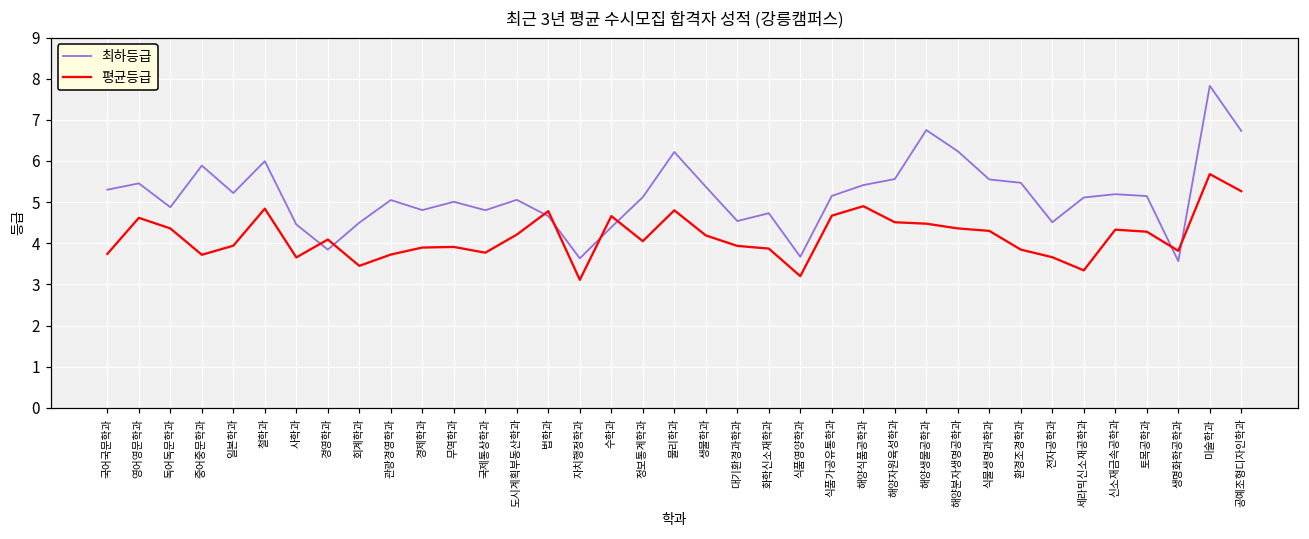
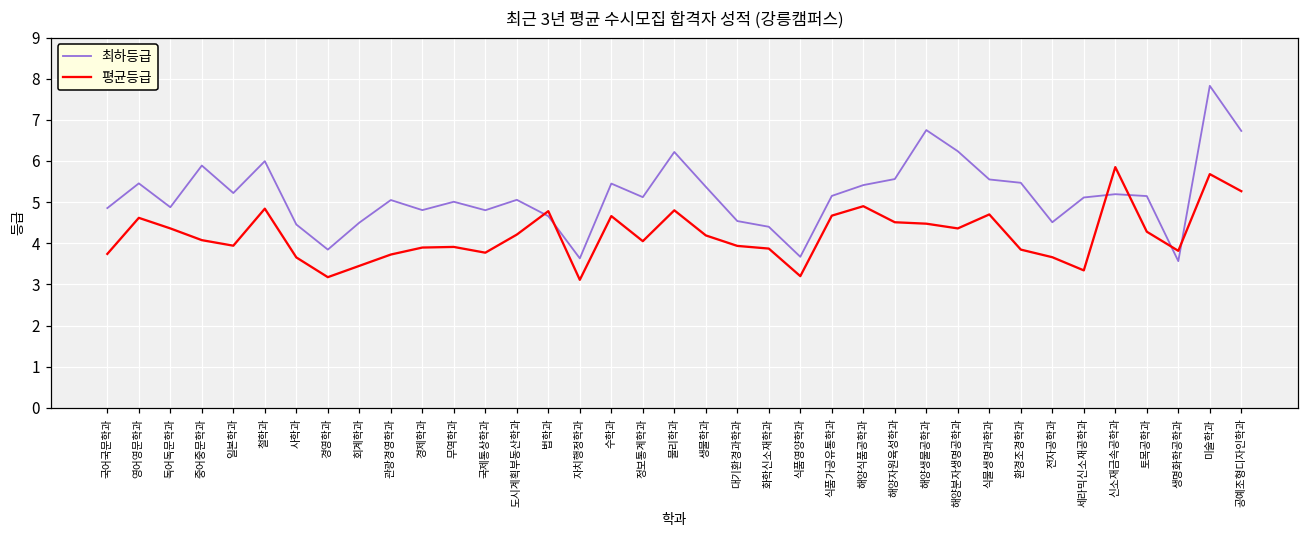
  {
    "최하등급": {
-     "국어국문학과": 5.3,
+     "국어국문학과": 4.9,
      "영어영문학과": 5.5,
      "독어독문학과": 4.9,
      "중어중문학과": 5.9,
      "일본학과": 5.2,
      "철학과": 6.0,
      "사학과": 4.5,
      "경영학과": 3.8,
      "회계학과": 4.5,
      "관광경영학과": 5.1,
      "경제학과": 4.8,
      "무역학과": 5.0,
      "국제통상학과": 4.8,
      "도시계획부동산학과": 5.1,
      "법학과": 4.7,
      "자치행정학과": 3.6,
-     "수학과": 4.4,
+     "수학과": 5.5,
      "정보통계학과": 5.1,
      "물리학과": 6.2,
      "생물학과": 5.4,
      "대기환경과학과": 4.5,
-     "화학신소재학과": 4.7,
+     "화학신소재학과": 4.4,
      "식품영양학과": 3.7,
      "식품가공유통학과": 5.2,
      "해양식품공학과": 5.4,
      "해양자원육성학과": 5.6,
      "해양생물공학과": 6.8,
      "해양분자생명공학과": 6.2,
      "식물생명과학과": 5.6,
      "환경조경학과": 5.5,
      "전자공학과": 4.5,
      "세라믹신소재공학과": 5.1,
      "신소재금속공학과": 5.2,
      "토목공학과": 5.1,
      "생명화학공학과": 3.6,
      "미술학과": 7.8,
      "공예조형디자인학과": 6.7
    },
    "평균등급": {
      "국어국문학과": 3.7,
      "영어영문학과": 4.6,
      "독어독문학과": 4.4,
-     "중어중문학과": 3.7,
+     "중어중문학과": 4.1,
      "일본학과": 3.9,
      "철학과": 4.8,
      "사학과": 3.7,
-     "경영학과": 4.1,
+     "경영학과": 3.2,
      "회계학과": 3.5,
      "관광경영학과": 3.7,
      "경제학과": 3.9,
      "무역학과": 3.9,
      "국제통상학과": 3.8,
      "도시계획부동산학과": 4.2,
      "법학과": 4.8,
      "자치행정학과": 3.1,
      "수학과": 4.7,
      "정보통계학과": 4.1,
      "물리학과": 4.8,
      "생물학과": 4.2,
      "대기환경과학과": 3.9,
      "화학신소재학과": 3.9,
      "식품영양학과": 3.2,
      "식품가공유통학과": 4.7,
      "해양식품공학과": 4.9,
      "해양자원육성학과": 4.5,
      "해양생물공학과": 4.5,
      "해양분자생명공학과": 4.4,
-     "식물생명과학과": 4.3,
+     "식물생명과학과": 4.7,
      "환경조경학과": 3.8,
      "전자공학과": 3.7,
      "세라믹신소재공학과": 3.3,
-     "신소재금속공학과": 4.3,
+     "신소재금속공학과": 5.9,
      "토목공학과": 4.3,
      "생명화학공학과": 3.8,
      "미술학과": 5.7,
      "공예조형디자인학과": 5.3
    }
  }
